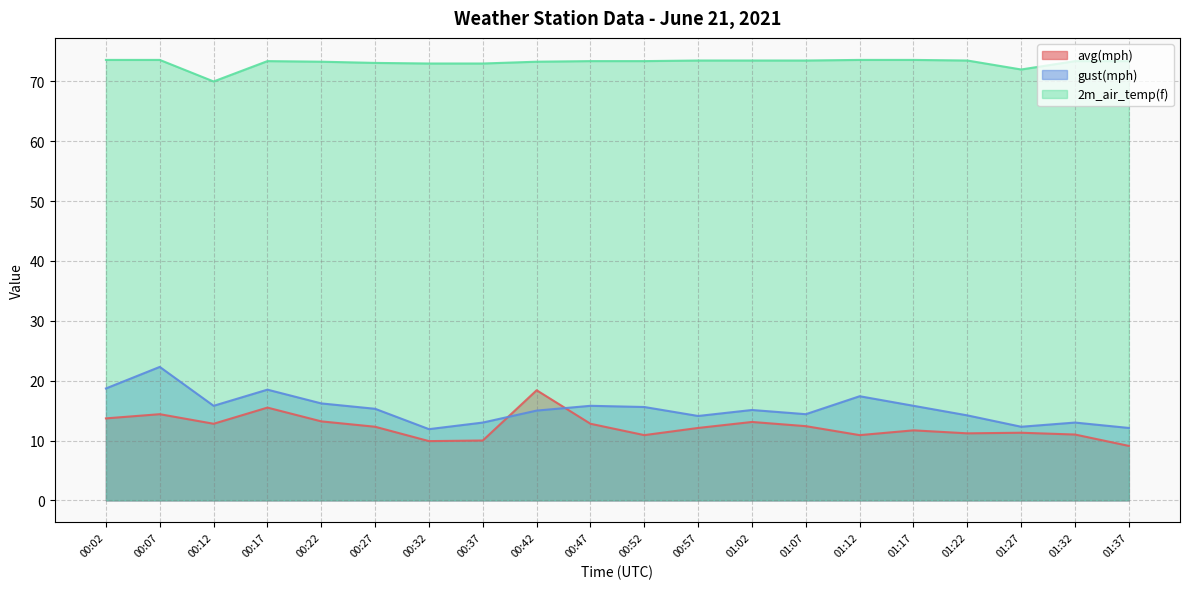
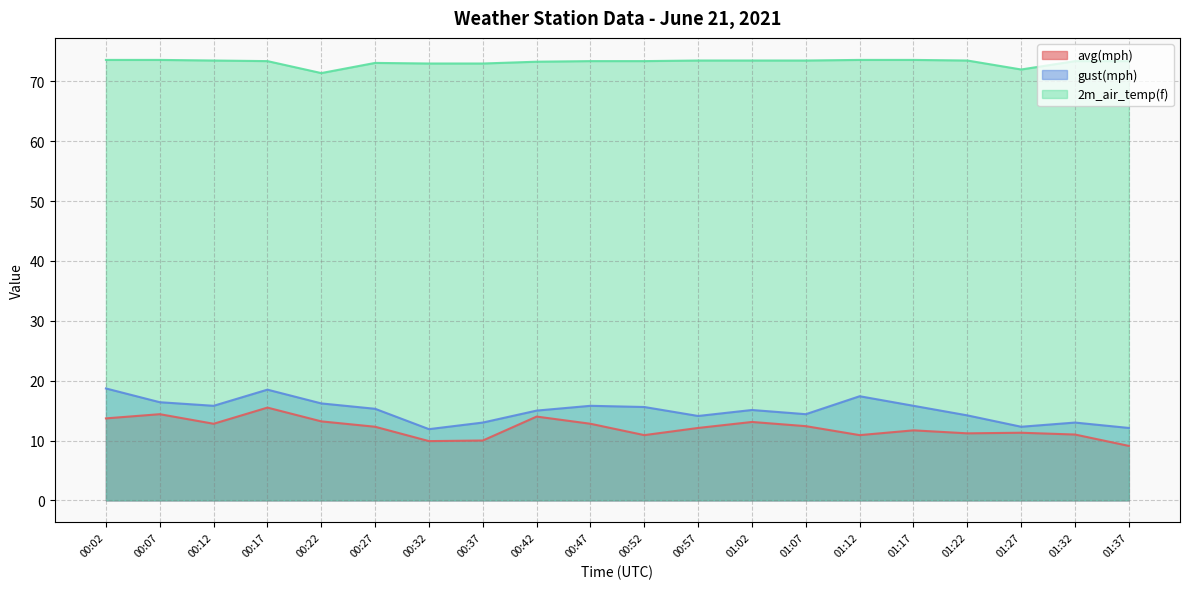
  {
    "avg(mph)": {
      "00:02": 14,
      "00:07": 14,
      "00:12": 13,
      "00:17": 16,
      "00:22": 13,
      "00:27": 12,
      "00:32": 10,
      "00:37": 10,
-     "00:42": 18,
+     "00:42": 14,
      "00:47": 13,
      "00:52": 11,
      "00:57": 12,
      "01:02": 13,
      "01:07": 12,
      "01:12": 11,
      "01:17": 12,
      "01:22": 11,
      "01:27": 11,
      "01:32": 11,
      "01:37": 9
    },
    "gust(mph)": {
      "00:02": 19,
-     "00:07": 22,
+     "00:07": 16,
      "00:12": 16,
      "00:17": 19,
      "00:22": 16,
      "00:27": 15,
      "00:32": 12,
      "00:37": 13,
      "00:42": 15,
      "00:47": 16,
      "00:52": 16,
      "00:57": 14,
      "01:02": 15,
      "01:07": 14,
      "01:12": 17,
      "01:17": 16,
      "01:22": 14,
      "01:27": 12,
      "01:32": 13,
      "01:37": 12
    },
    "2m_air_temp(f)": {
      "00:02": 74,
      "00:07": 74,
-     "00:12": 70,
+     "00:12": 74,
      "00:17": 73,
-     "00:22": 73,
+     "00:22": 71,
      "00:27": 73,
      "00:32": 73,
      "00:37": 73,
      "00:42": 73,
      "00:47": 73,
      "00:52": 73,
      "00:57": 74,
      "01:02": 74,
      "01:07": 74,
      "01:12": 74,
      "01:17": 74,
      "01:22": 74,
      "01:27": 72
    }
  }
